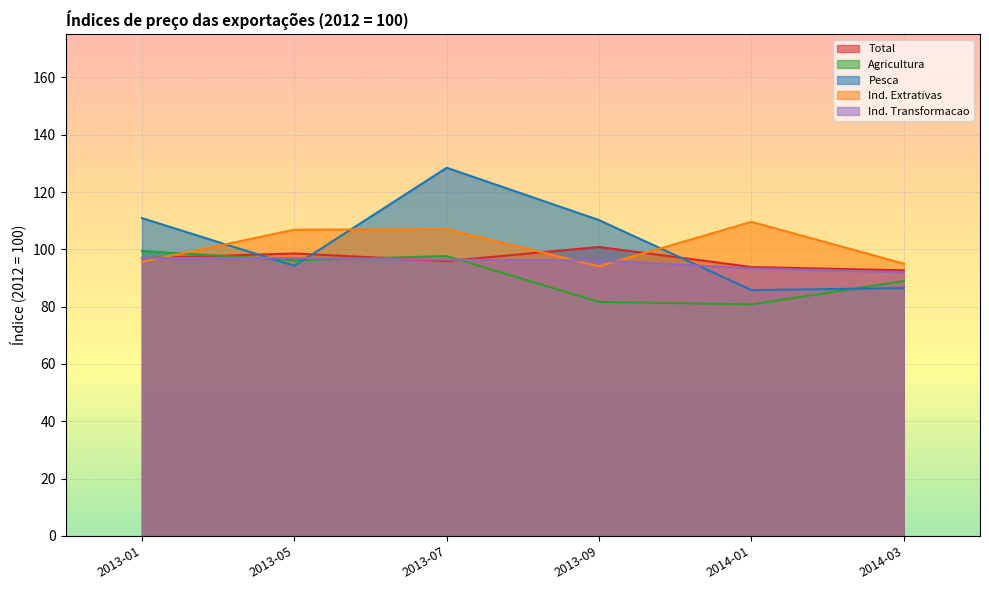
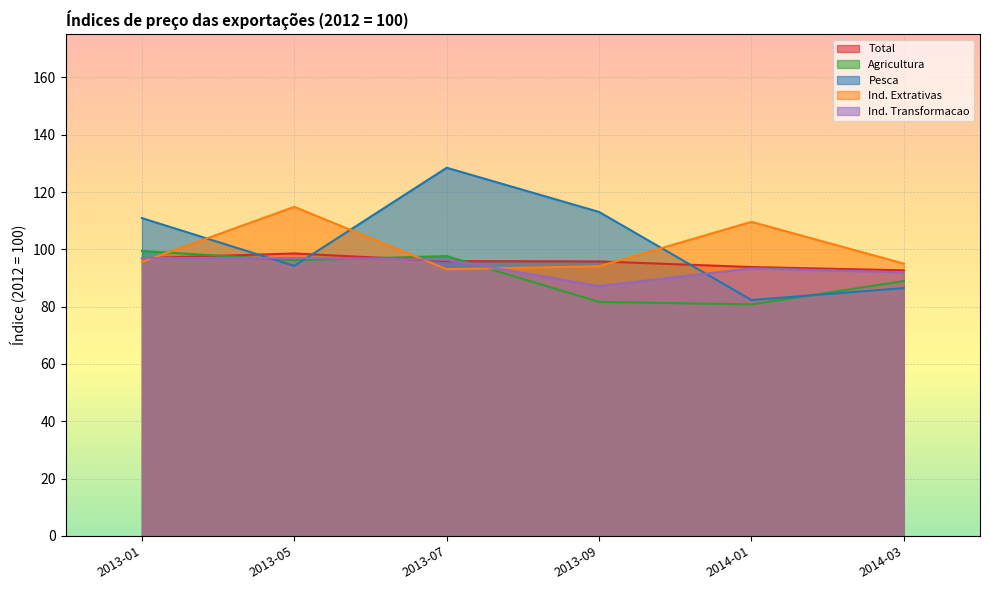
  {
    "Total": {
      "2013-05": 99,
-     "2013-09": 101
+     "2013-09": 96
    },
    "Agricultura": {
      "2013-01": 99,
      "2013-07": 98,
      "2013-09": 82,
      "2014-01": 81,
      "2014-03": 89
    },
    "Pesca": {
      "2013-01": 111,
      "2013-05": 94,
      "2013-07": 128,
-     "2013-09": 110,
-     "2014-01": 86,
+     "2013-09": 113,
+     "2014-01": 82,
      "2014-03": 86
    },
    "Ind. Extrativas": {
      "2013-01": 96,
-     "2013-05": 107,
-     "2013-07": 107,
+     "2013-05": 115,
+     "2013-07": 93,
      "2013-09": 94,
      "2014-01": 110,
      "2014-03": 95
    },
    "Ind. Transformacao": {
-     "2013-09": 96
+     "2013-09": 87
    }
  }
